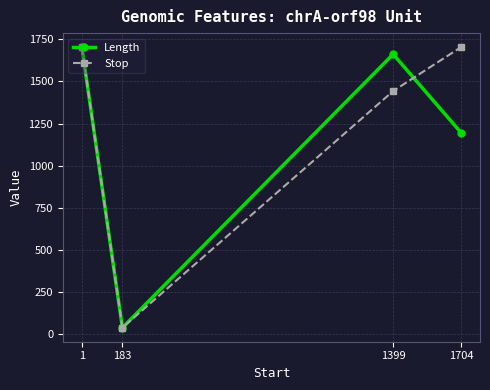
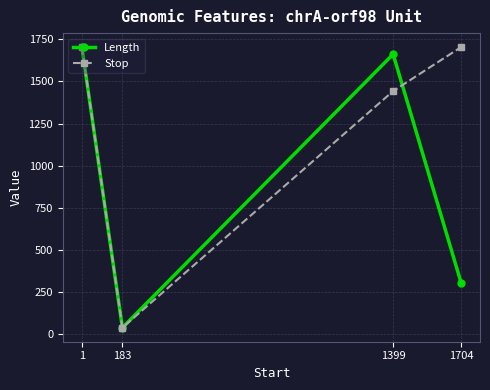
  {
    "Length": {
      "1399": 1660,
-     "1704": 1200
+     "1704": 310
    },
    "Stop": {
      "1399": 1440,
      "1704": 1700
    }
  }
